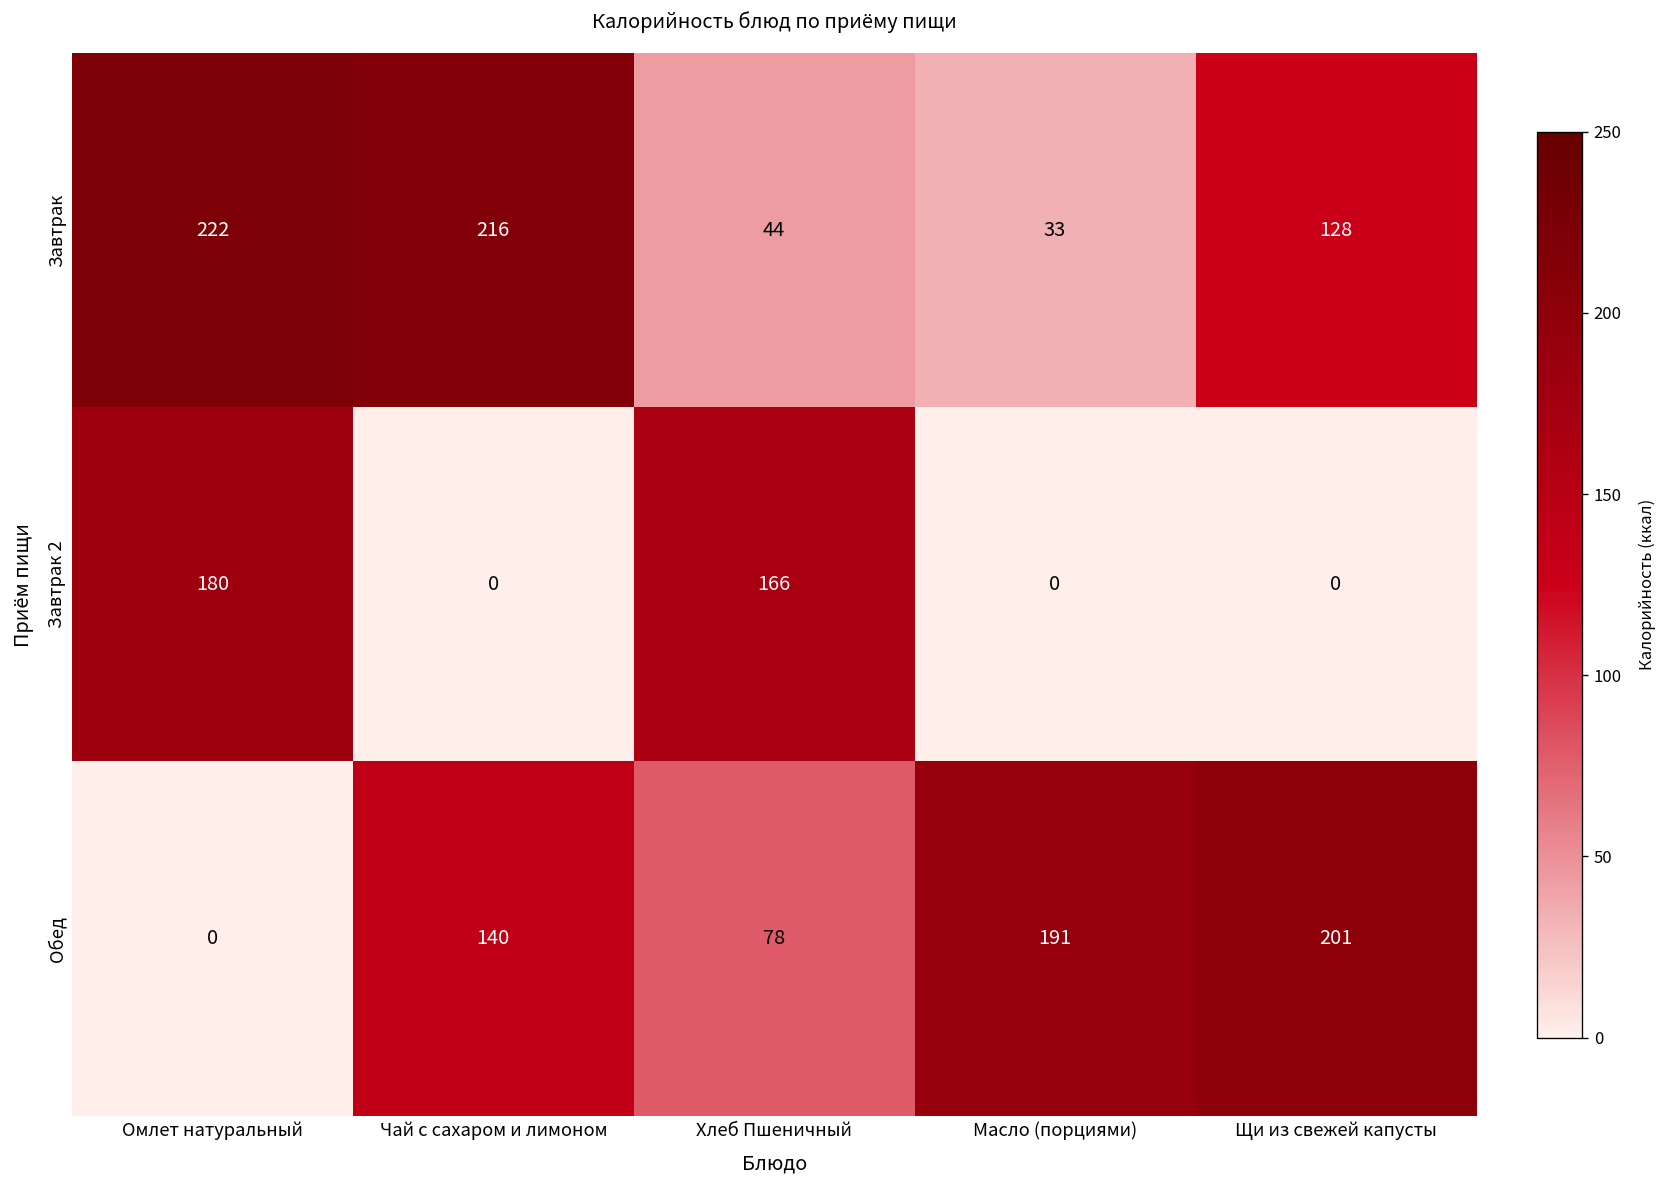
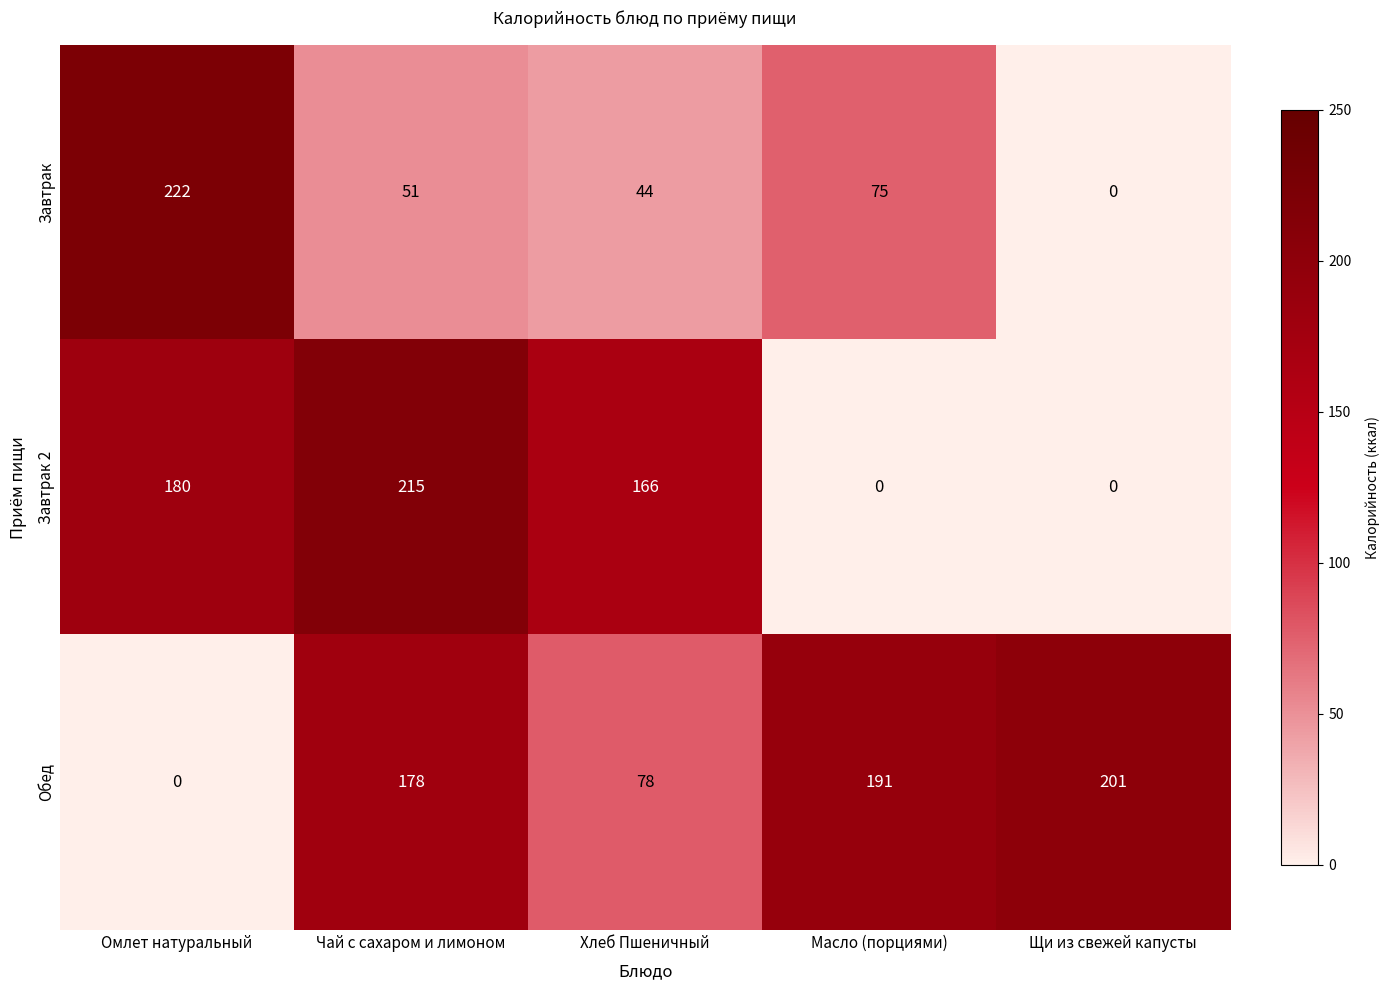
  {
    "Завтрак": {
      "Омлет натуральный": 222,
-     "Чай с сахаром и лимоном": 216,
+     "Чай с сахаром и лимоном": 51,
      "Хлеб Пшеничный": 44,
-     "Масло (порциями)": 33,
-     "Щи из свежей капусты": 128
+     "Масло (порциями)": 75,
+     "Щи из свежей капусты": 0
    },
    "Завтрак 2": {
      "Омлет натуральный": 180,
-     "Чай с сахаром и лимоном": 0,
+     "Чай с сахаром и лимоном": 215,
      "Хлеб Пшеничный": 166,
      "Масло (порциями)": 0,
      "Щи из свежей капусты": 0
    },
    "Обед": {
      "Омлет натуральный": 0,
-     "Чай с сахаром и лимоном": 140,
+     "Чай с сахаром и лимоном": 178,
      "Хлеб Пшеничный": 78,
      "Масло (порциями)": 191,
      "Щи из свежей капусты": 201
    }
  }
